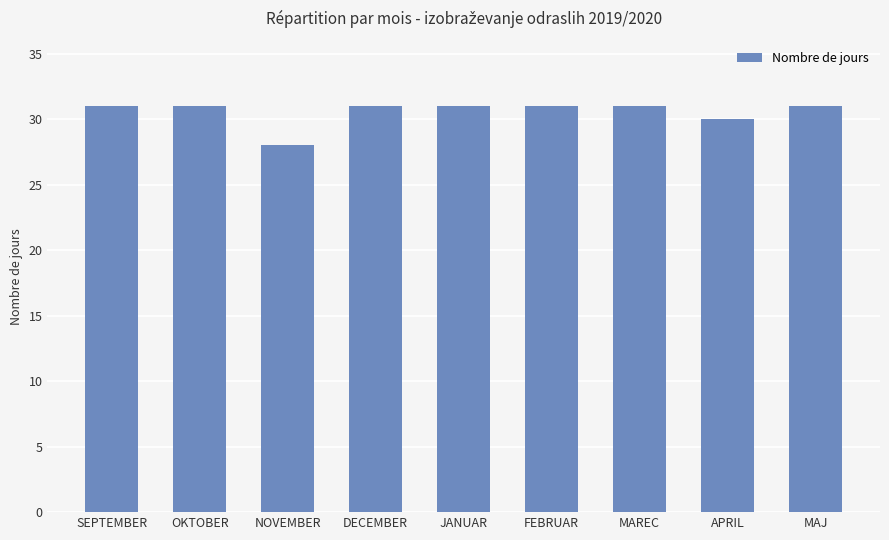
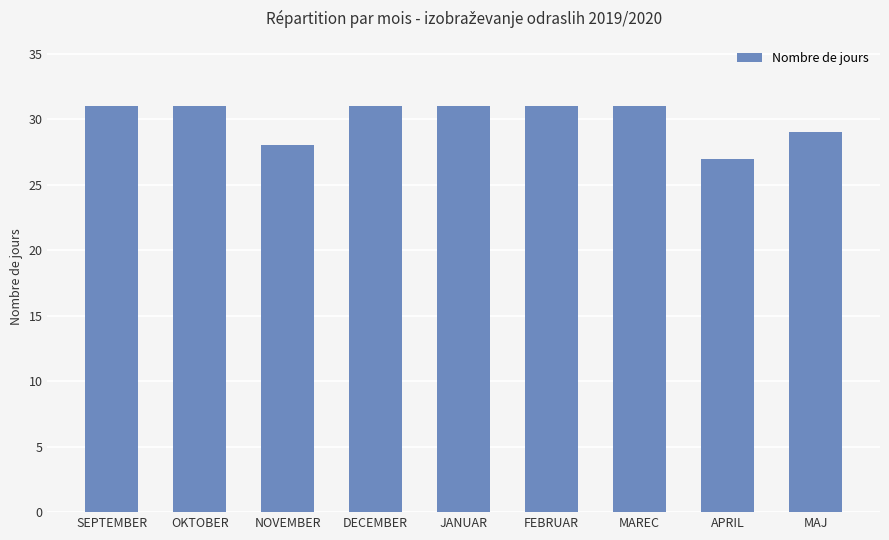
  {
    "SEPTEMBER": 31,
    "OKTOBER": 31,
    "NOVEMBER": 28,
    "DECEMBER": 31,
    "JANUAR": 31,
    "FEBRUAR": 31,
    "MAREC": 31,
-   "APRIL": 30,
-   "MAJ": 31
+   "APRIL": 27,
+   "MAJ": 29
  }
